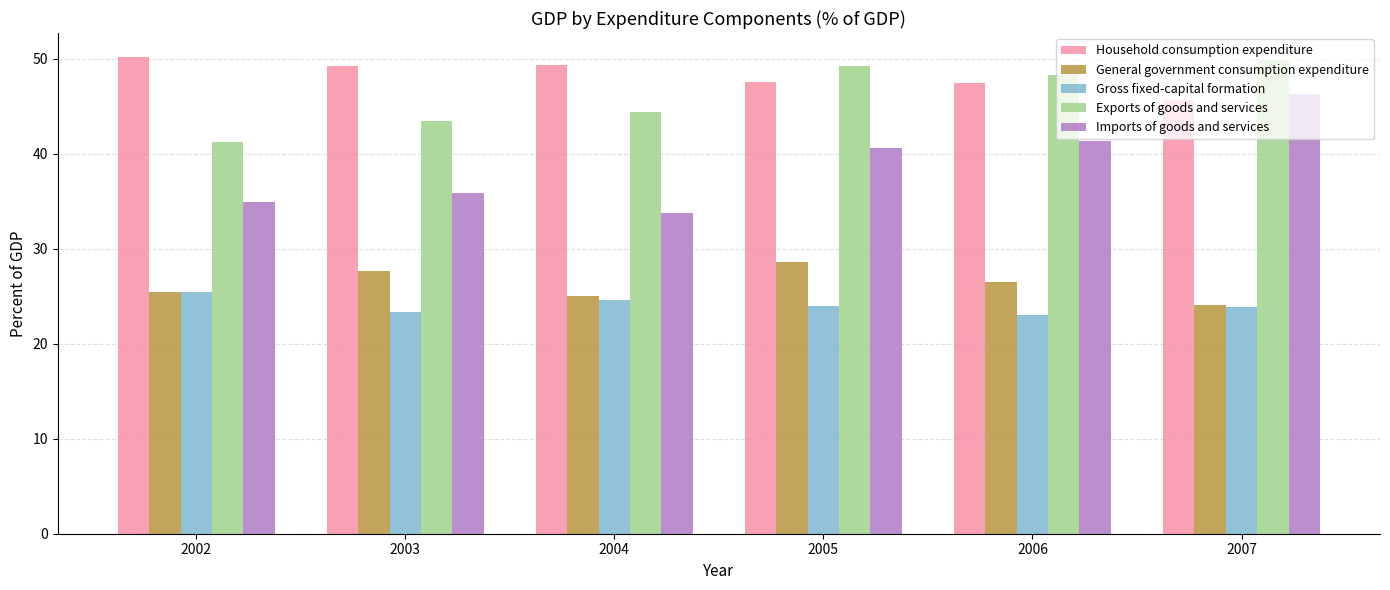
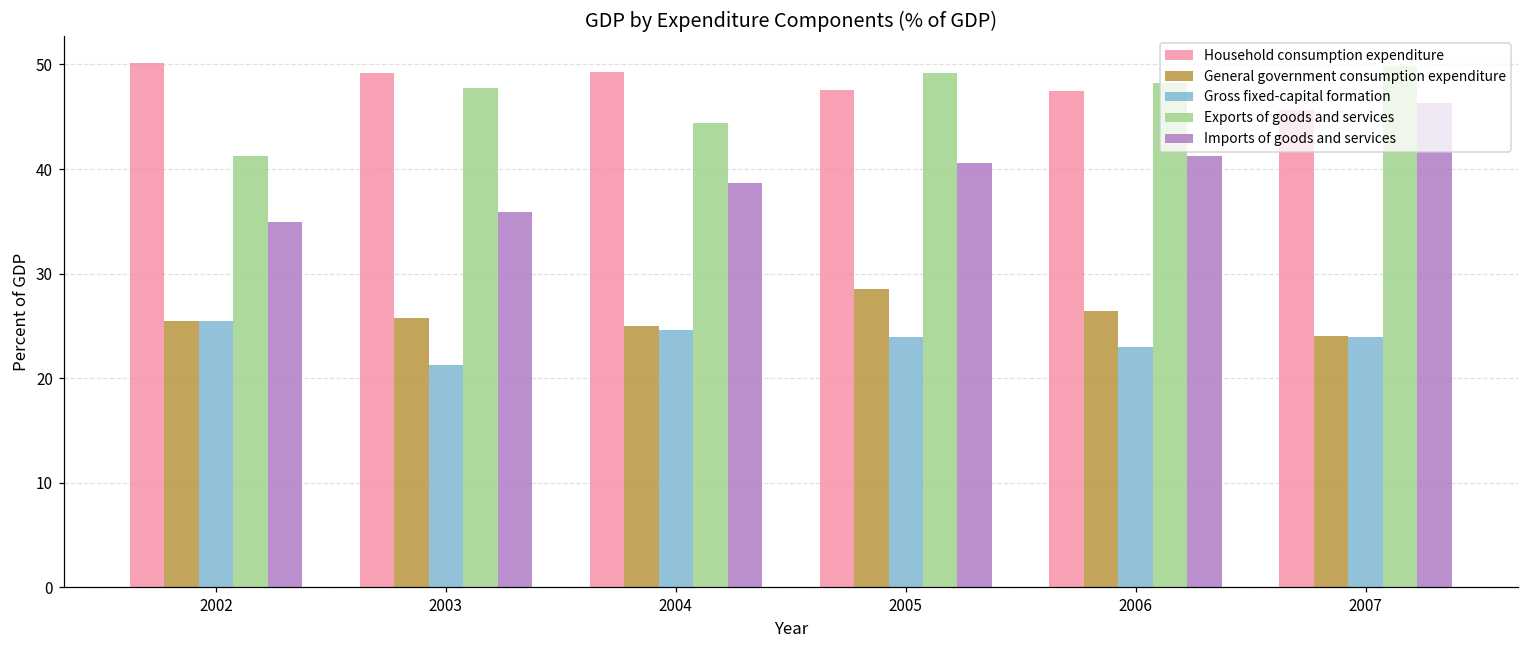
  {
    "Household consumption expenditure": {
      "2002": 50,
      "2003": 49,
      "2004": 49,
      "2005": 48,
      "2006": 47
    },
    "General government consumption expenditure": {
      "2002": 25,
-     "2003": 28,
+     "2003": 26,
      "2004": 25,
      "2005": 29,
      "2006": 26,
      "2007": 24
    },
    "Gross fixed-capital formation": {
      "2002": 25,
-     "2003": 23,
+     "2003": 21,
      "2004": 25,
      "2005": 24,
      "2006": 23,
      "2007": 24
    },
    "Exports of goods and services": {
      "2002": 41,
-     "2003": 43,
+     "2003": 48,
      "2004": 44,
      "2005": 49
    },
    "Imports of goods and services": {
      "2002": 35,
      "2003": 36,
-     "2004": 34,
+     "2004": 39,
      "2005": 41,
      "2006": 41
    }
  }
